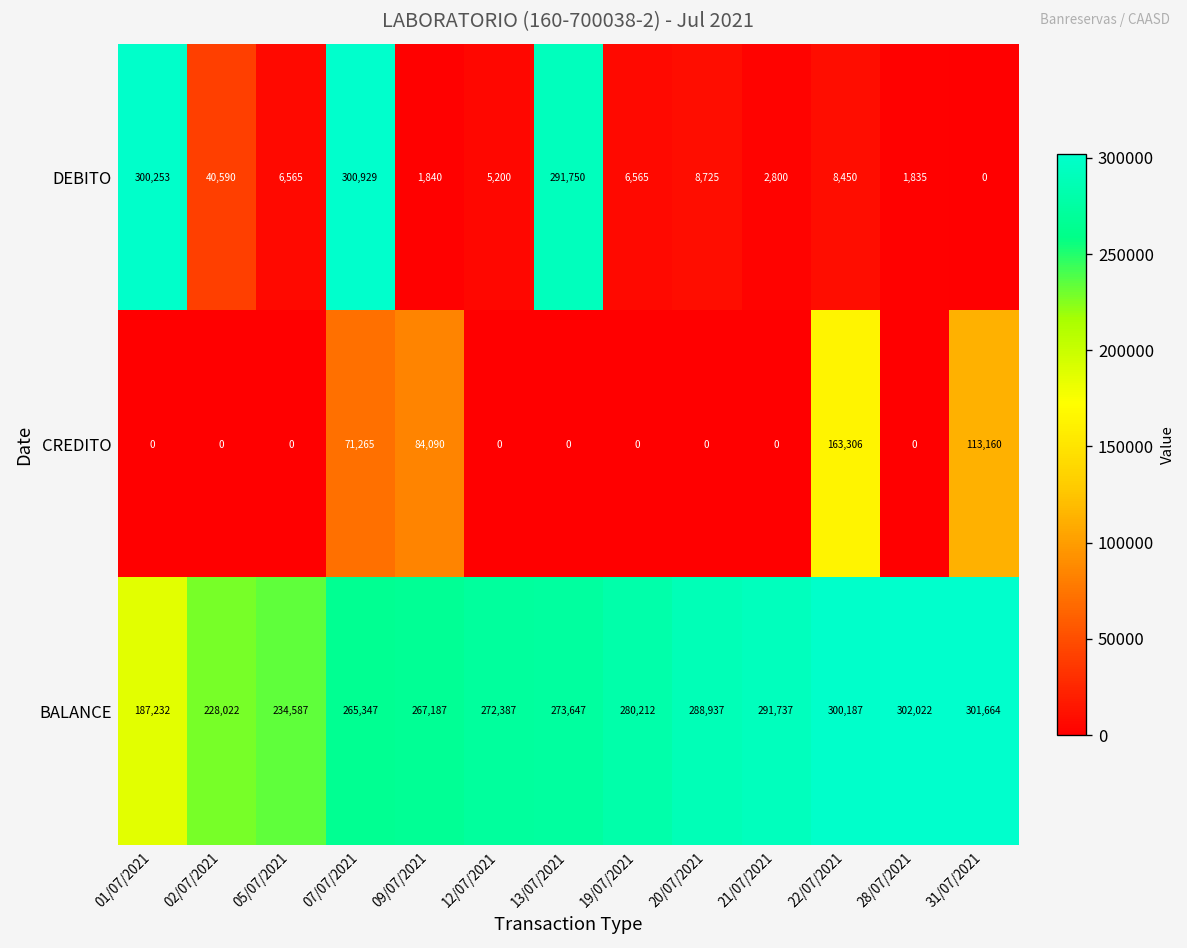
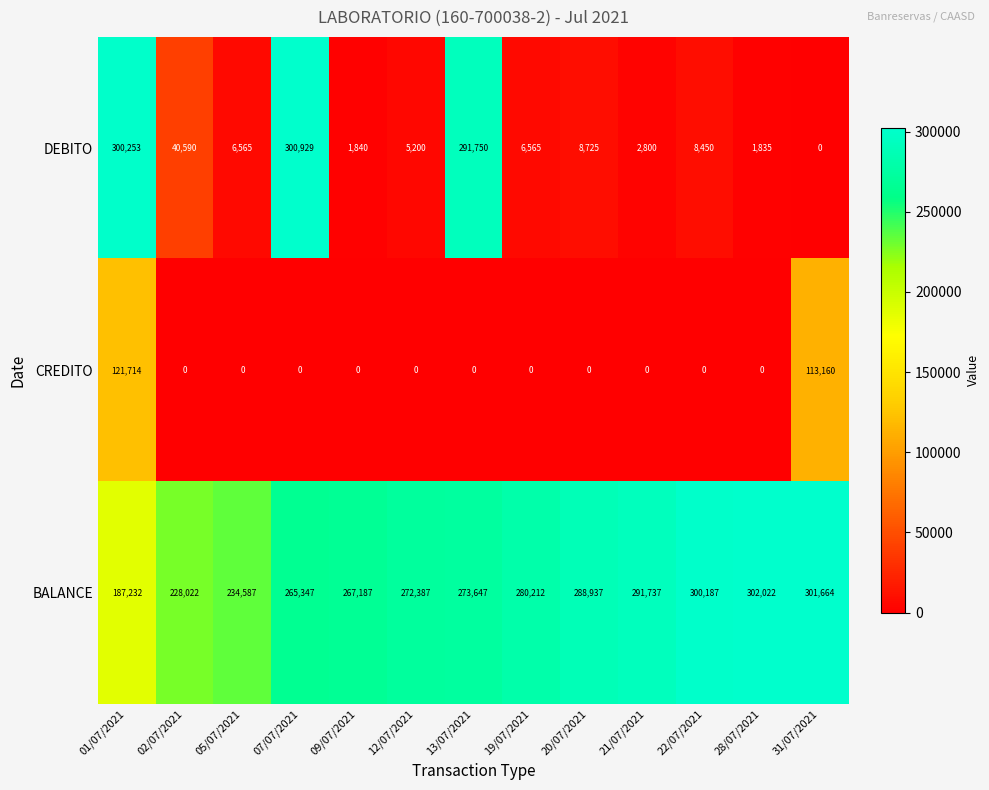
  {
    "DEBITO": {
      "01/07/2021": "300,253",
      "02/07/2021": "40,590",
      "05/07/2021": "6,565",
      "07/07/2021": "300,929",
      "09/07/2021": "1,840",
      "12/07/2021": "5,200",
      "13/07/2021": "291,750",
      "19/07/2021": "6,565",
      "20/07/2021": "8,725",
      "21/07/2021": "2,800",
      "22/07/2021": "8,450",
      "28/07/2021": "1,835",
      "31/07/2021": "0"
    },
    "CREDITO": {
-     "01/07/2021": "0",
+     "01/07/2021": "121,714",
      "02/07/2021": "0",
      "05/07/2021": "0",
-     "07/07/2021": "71,265",
-     "09/07/2021": "84,090",
+     "07/07/2021": "0",
+     "09/07/2021": "0",
      "12/07/2021": "0",
      "13/07/2021": "0",
      "19/07/2021": "0",
      "20/07/2021": "0",
      "21/07/2021": "0",
-     "22/07/2021": "163,306",
+     "22/07/2021": "0",
      "28/07/2021": "0",
      "31/07/2021": "113,160"
    },
    "BALANCE": {
      "01/07/2021": "187,232",
      "02/07/2021": "228,022",
      "05/07/2021": "234,587",
      "07/07/2021": "265,347",
      "09/07/2021": "267,187",
      "12/07/2021": "272,387",
      "13/07/2021": "273,647",
      "19/07/2021": "280,212",
      "20/07/2021": "288,937",
      "21/07/2021": "291,737",
      "22/07/2021": "300,187",
      "28/07/2021": "302,022",
      "31/07/2021": "301,664"
    }
  }
